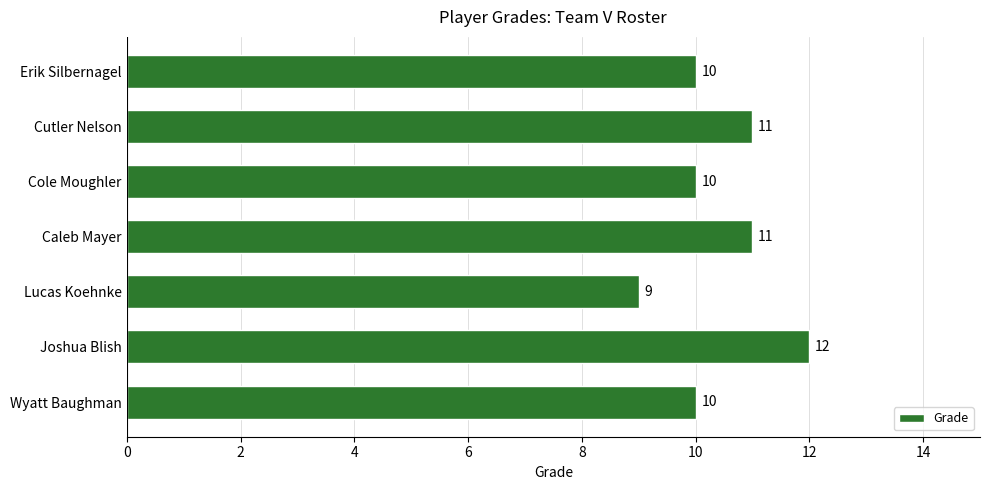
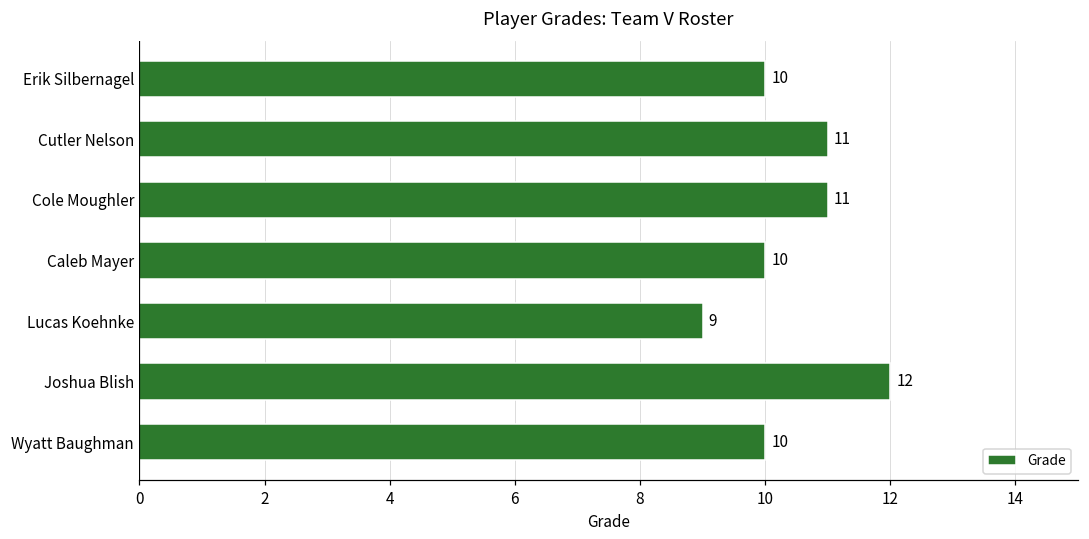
  {
    "Erik Silbernagel": 10,
    "Cutler Nelson": 11,
-   "Cole Moughler": 10,
-   "Caleb Mayer": 11,
+   "Cole Moughler": 11,
+   "Caleb Mayer": 10,
    "Lucas Koehnke": 9,
    "Joshua Blish": 12,
    "Wyatt Baughman": 10
  }
